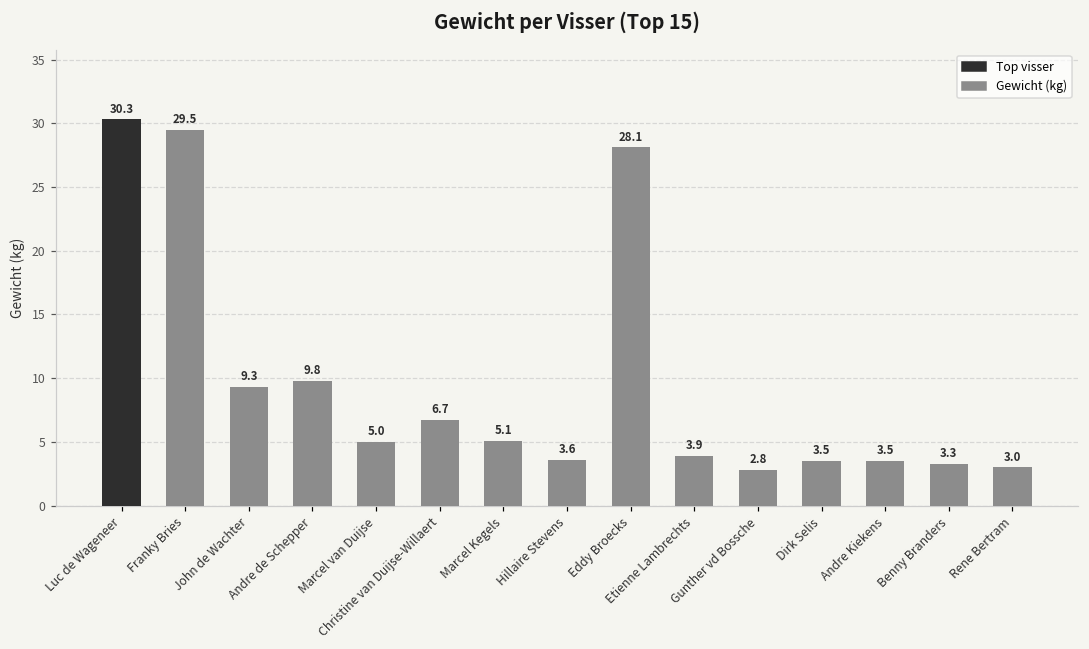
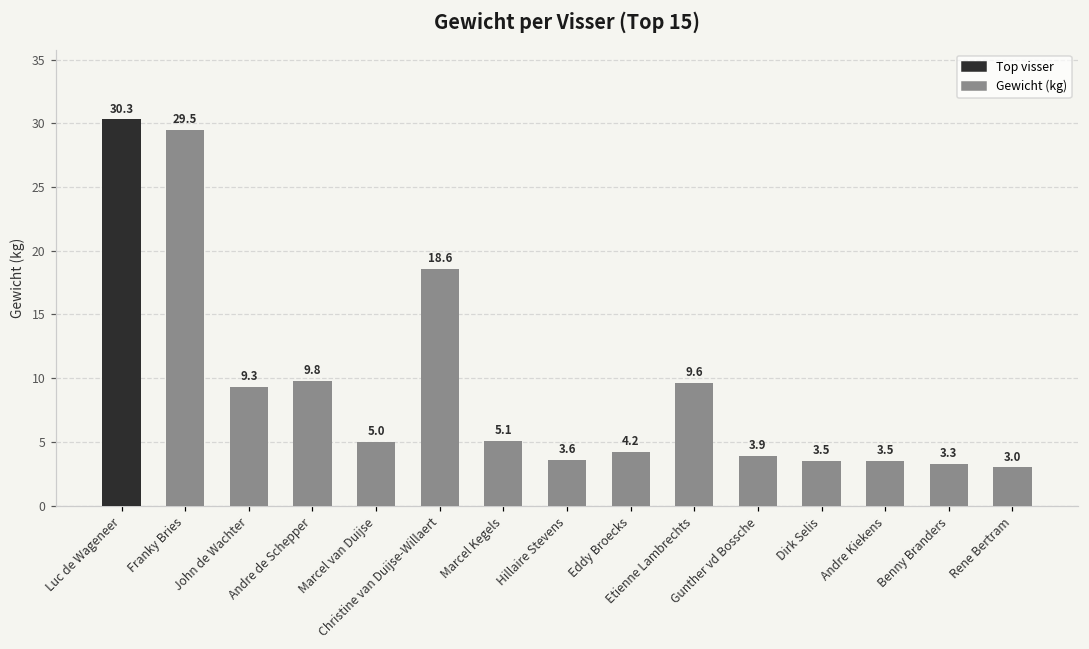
  {
    "Luc de Wageneer": 30.3,
    "Franky Bries": 29.5,
    "John de Wachter": 9.3,
    "Andre de Schepper": 9.8,
    "Marcel van Duijse": 5.0,
-   "Christine van Duijse-Willaert": 6.7,
+   "Christine van Duijse-Willaert": 18.6,
    "Marcel Kegels": 5.1,
    "Hillaire Stevens": 3.6,
-   "Eddy Broecks": 28.1,
-   "Etienne Lambrechts": 3.9,
-   "Gunther vd Bossche": 2.8,
+   "Eddy Broecks": 4.2,
+   "Etienne Lambrechts": 9.6,
+   "Gunther vd Bossche": 3.9,
    "Dirk Selis": 3.5,
    "Andre Kiekens": 3.5,
    "Benny Branders": 3.3,
    "Rene Bertram": 3.0
  }
